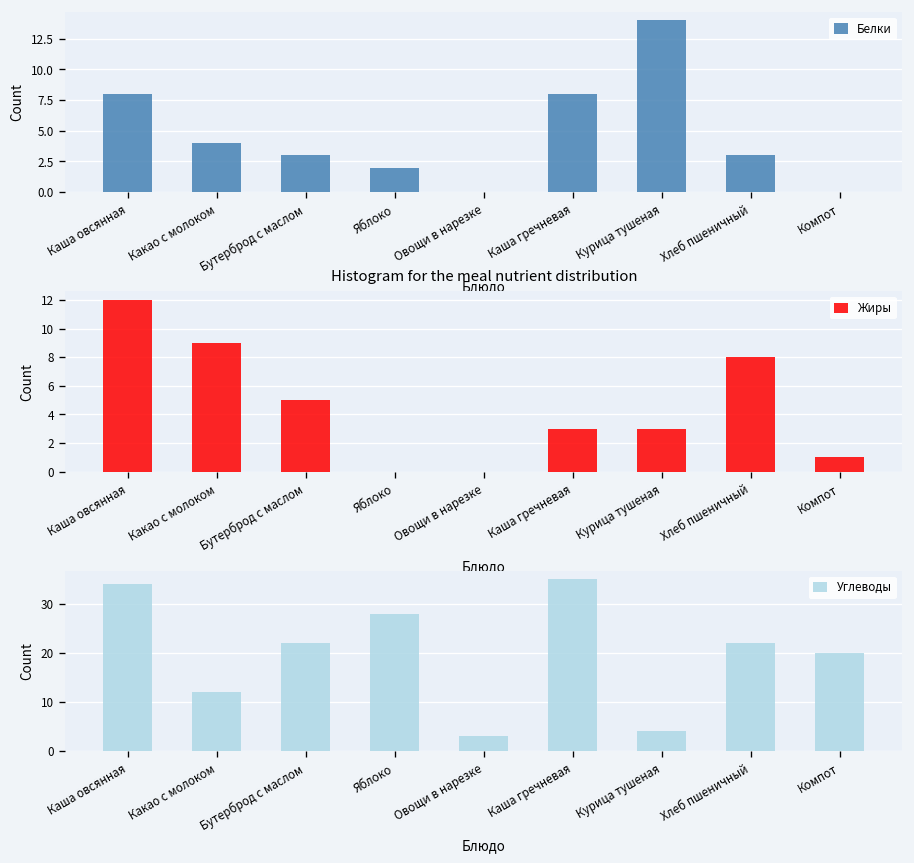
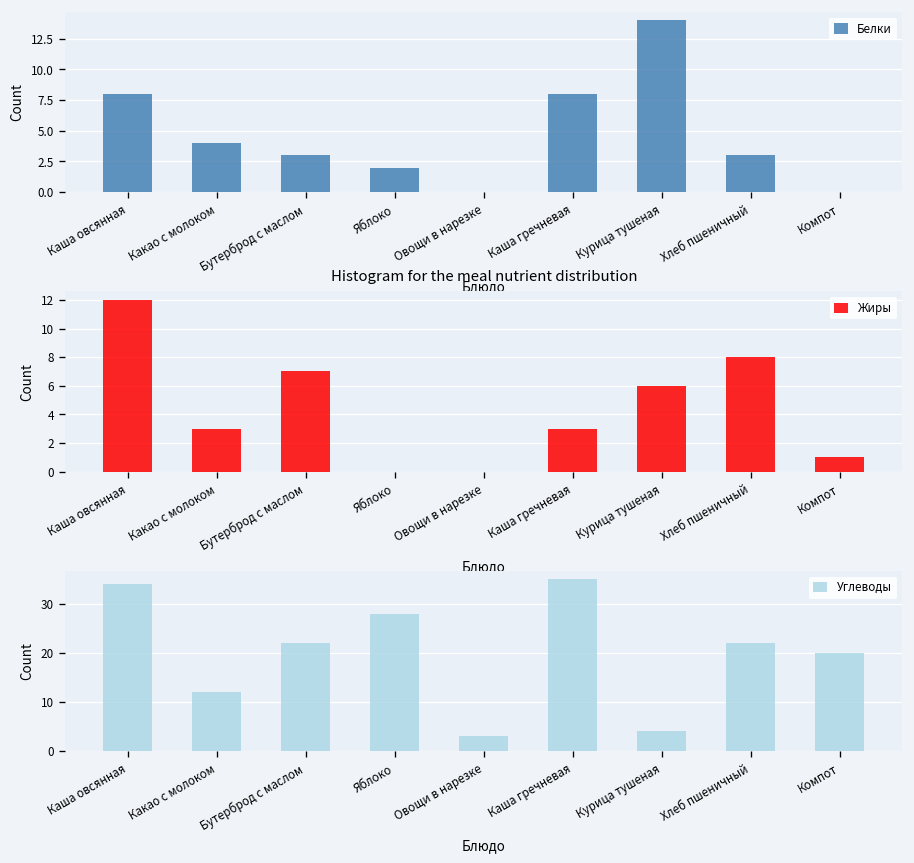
  {
    "Histogram for the meal nutrient distribution": {
      "Каша овсянная": 12,
-     "Какао с молоком": 9,
-     "Бутерброд с маслом": 5,
+     "Какао с молоком": 3,
+     "Бутерброд с маслом": 7,
      "Яблоко": 0,
      "Овощи в нарезке": 0,
      "Каша гречневая": 3,
-     "Курица тушеная": 3,
+     "Курица тушеная": 6,
      "Хлеб пшеничный": 8,
      "Компот": 1
    }
  }
